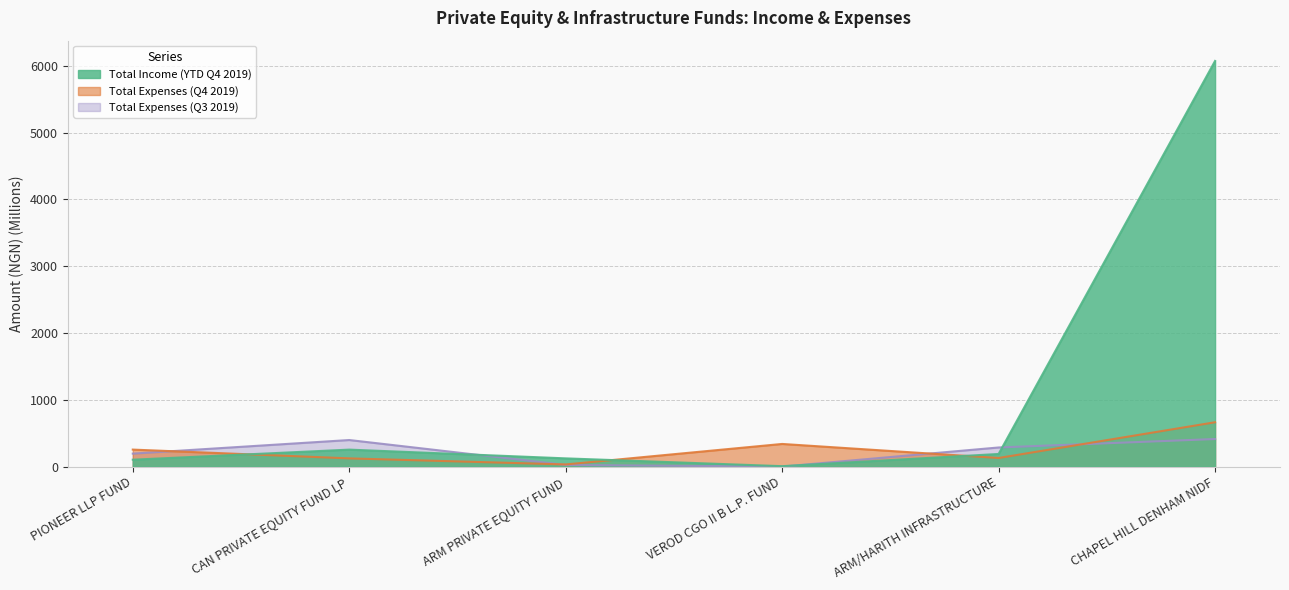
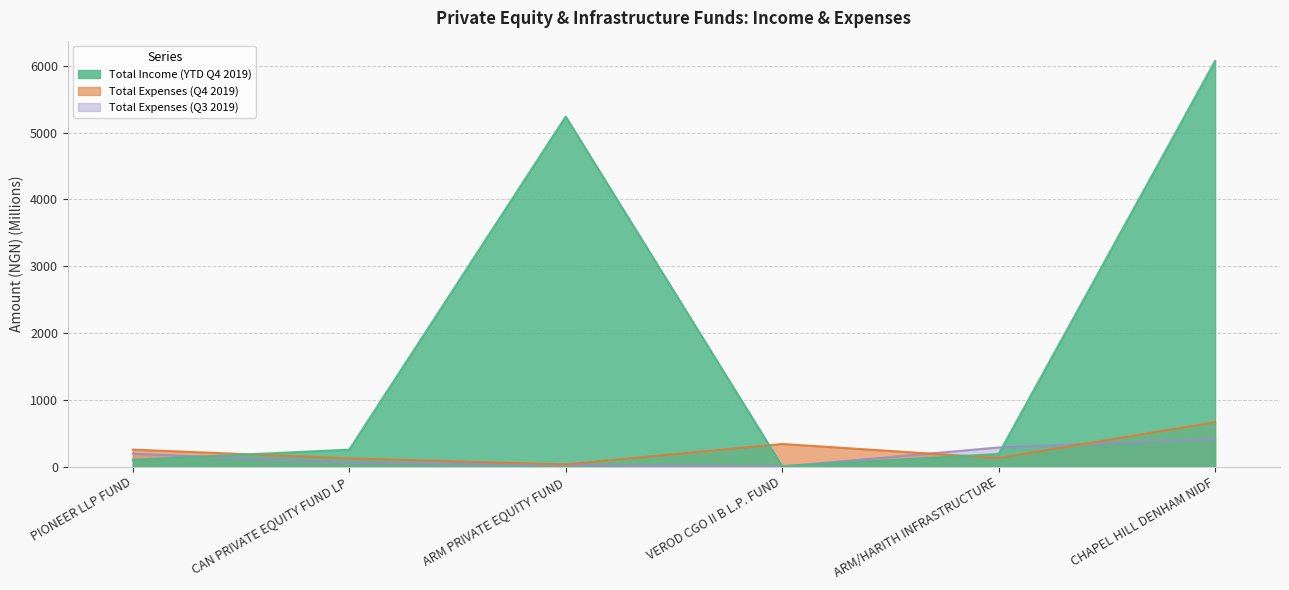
  {
    "Total Expenses (Q3 2019)": {
      "PIONEER LLP FUND": 200,
-     "CAN PRIVATE EQUITY FUND LP": 400,
+     "CAN PRIVATE EQUITY FUND LP": 100,
      "ARM/HARITH INFRASTRUCTURE": 300,
      "CHAPEL HILL DENHAM NIDF": 400
    },
    "Total Expenses (Q4 2019)": {
      "PIONEER LLP FUND": 300,
      "CAN PRIVATE EQUITY FUND LP": 100,
      "VEROD CGO II B L.P. FUND": 300,
      "ARM/HARITH INFRASTRUCTURE": 100,
      "CHAPEL HILL DENHAM NIDF": 700
    },
    "Total Income (YTD Q4 2019)": {
      "PIONEER LLP FUND": 100,
      "CAN PRIVATE EQUITY FUND LP": 300,
-     "ARM PRIVATE EQUITY FUND": 100,
+     "ARM PRIVATE EQUITY FUND": 5200,
      "ARM/HARITH INFRASTRUCTURE": 200,
      "CHAPEL HILL DENHAM NIDF": 6100
    }
  }
